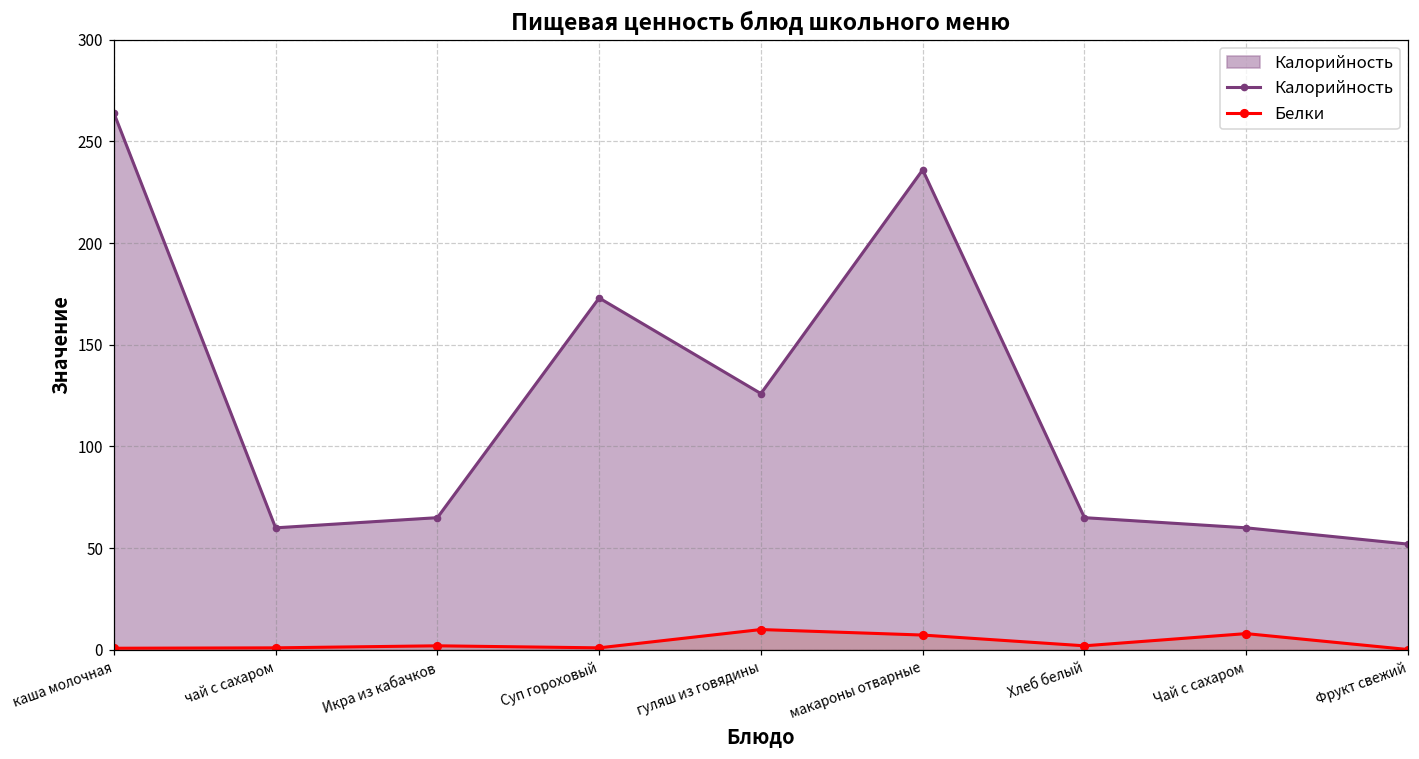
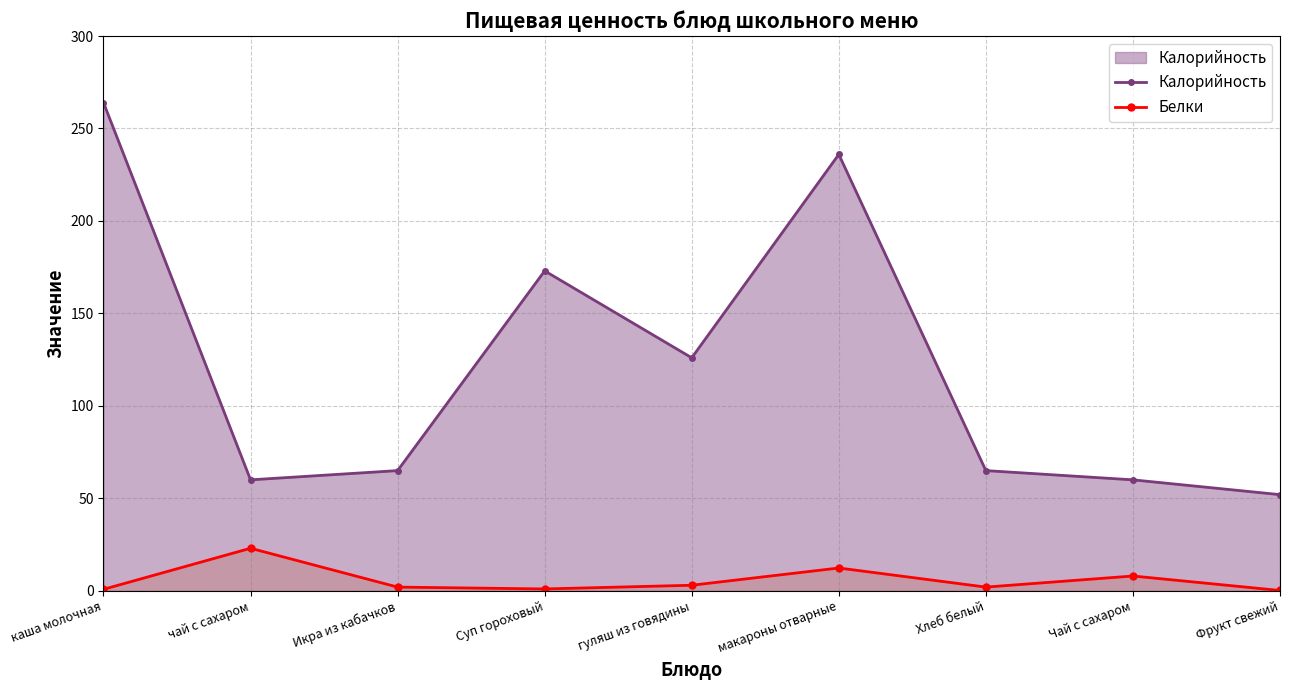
  {
    "Белки": {
      "каша молочная": 1,
-     "чай с сахаром": 1,
+     "чай с сахаром": 23,
      "Икра из кабачков": 2,
      "Суп гороховый": 1,
-     "гуляш из говядины": 10,
-     "макароны отварные": 7,
+     "гуляш из говядины": 3,
+     "макароны отварные": 12,
      "Хлеб белый": 2,
      "Чай с сахаром": 8,
      "Фрукт свежий": 0
    }
  }
